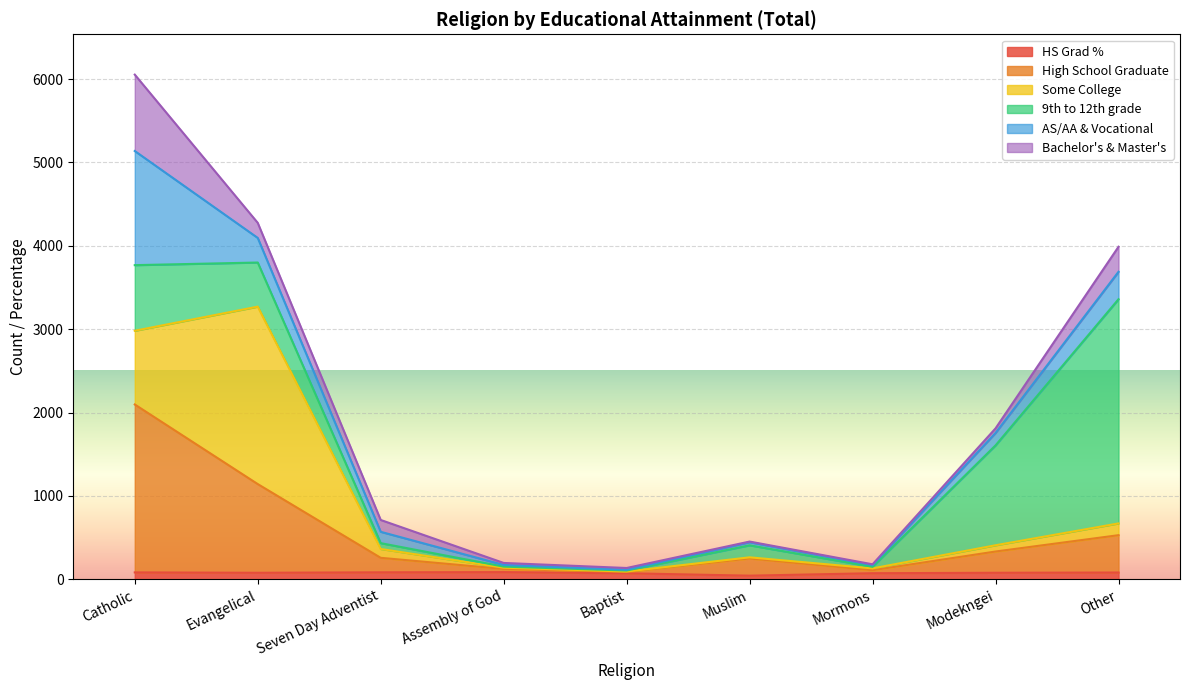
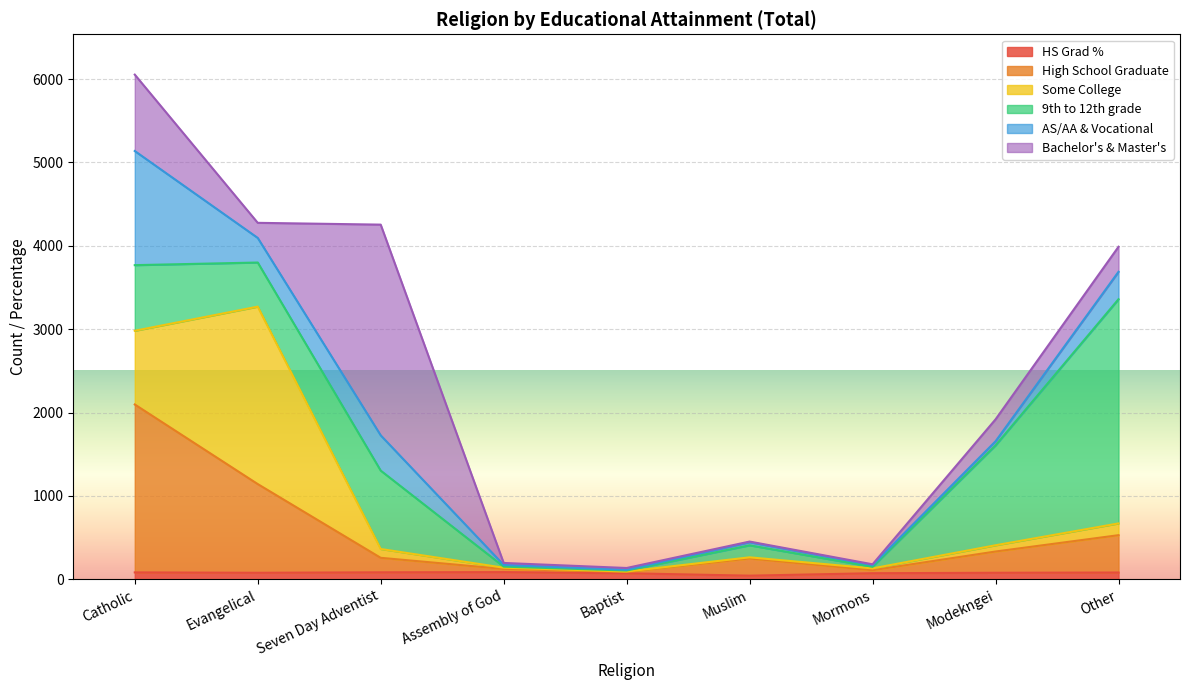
  {
    "Some College": {
      "Catholic": 900,
      "Evangelical": 2100,
      "Seven Day Adventist": 100,
      "Modekngei": 100,
      "Other": 100
    },
    "9th to 12th grade": {
      "Catholic": 800,
      "Evangelical": 500,
-     "Seven Day Adventist": 100,
+     "Seven Day Adventist": 900,
      "Muslim": 100,
      "Modekngei": 1200,
      "Other": 2700
    },
    "AS/AA & Vocational": {
      "Catholic": 1400,
      "Evangelical": 300,
-     "Seven Day Adventist": 100,
-     "Modekngei": 100,
+     "Seven Day Adventist": 400,
+     "Modekngei": 0,
      "Other": 300
    },
    "Bachelor's & Master's": {
      "Catholic": 900,
      "Evangelical": 200,
-     "Seven Day Adventist": 100,
-     "Modekngei": 100,
+     "Seven Day Adventist": 2500,
+     "Modekngei": 300,
      "Other": 300
    }
  }
